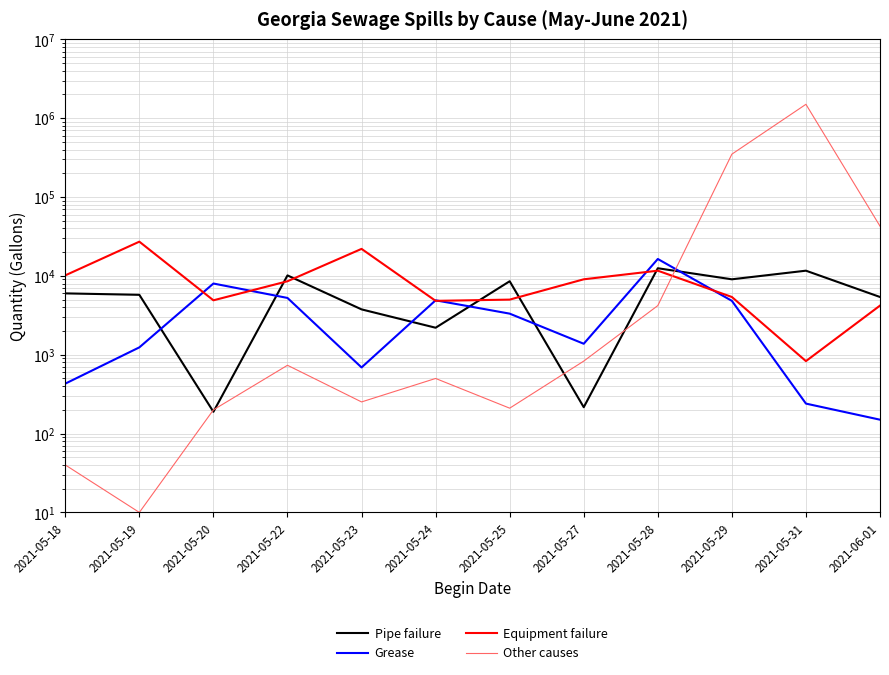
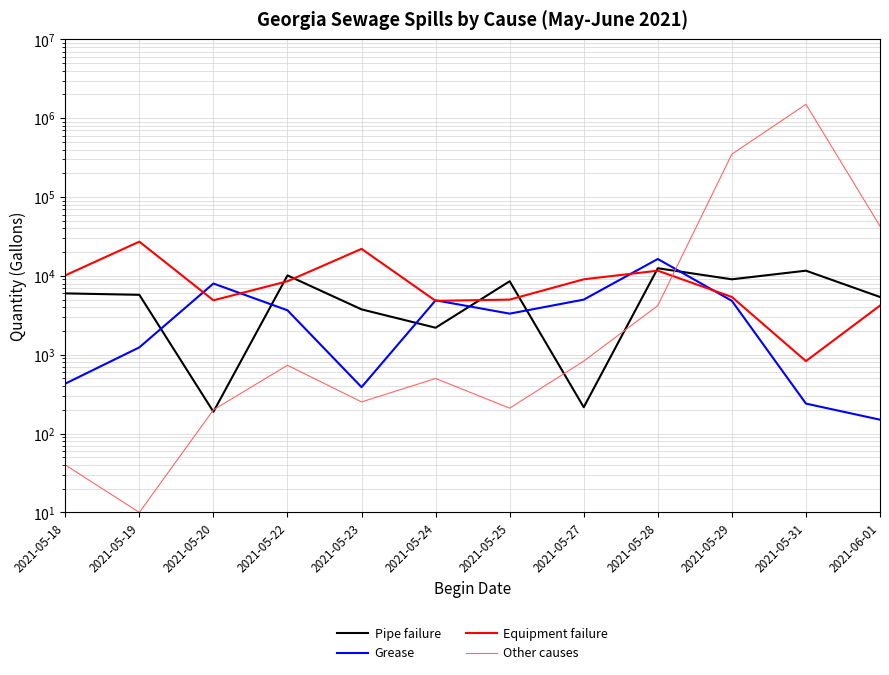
  {
    "Pipe failure": {
      "2021-05-18": 6000,
      "2021-05-19": 6000,
      "2021-05-22": 10000,
      "2021-05-23": 4000,
      "2021-05-24": 2200,
      "2021-05-25": 9000,
      "2021-05-27": 220,
      "2021-05-29": 9000,
      "2021-05-31": 12000,
      "2021-06-01": 5000
    },
    "Grease": {
      "2021-05-18": 400,
      "2021-05-19": 1200,
      "2021-05-20": 8000,
-     "2021-05-22": 5000,
-     "2021-05-23": 700,
+     "2021-05-22": 4000,
+     "2021-05-23": 400,
      "2021-05-25": 3300,
-     "2021-05-27": 1400,
+     "2021-05-27": 5000,
      "2021-05-28": 16000,
      "2021-05-29": 5000,
      "2021-05-31": 240,
      "2021-06-01": 150
    },
    "Equipment failure": {
      "2021-05-18": 10000,
      "2021-05-19": 27000,
      "2021-05-20": 5000,
      "2021-05-22": 9000,
      "2021-05-23": 22000,
      "2021-05-25": 5000,
      "2021-05-27": 9000,
      "2021-05-29": 5000,
      "2021-05-31": 800,
      "2021-06-01": 4000
    },
    "Other causes": {
      "2021-05-18": 40,
      "2021-05-19": 10,
      "2021-05-22": 700,
      "2021-05-23": 250,
      "2021-05-24": 500,
      "2021-05-25": 210,
      "2021-05-27": 800,
      "2021-05-28": 4000,
      "2021-05-29": 300000,
      "2021-05-31": 1500000,
      "2021-06-01": 40000
    }
  }
